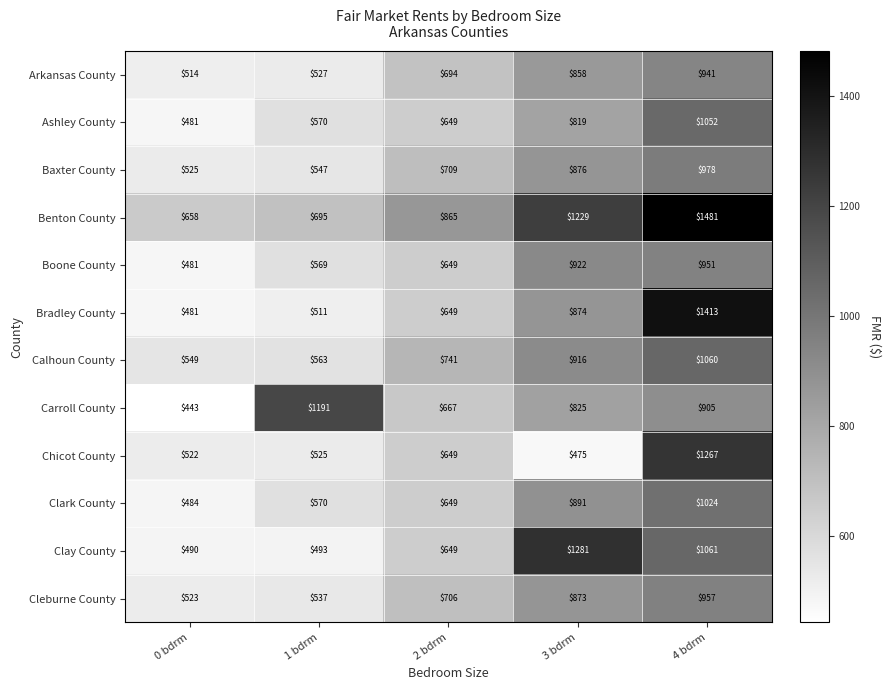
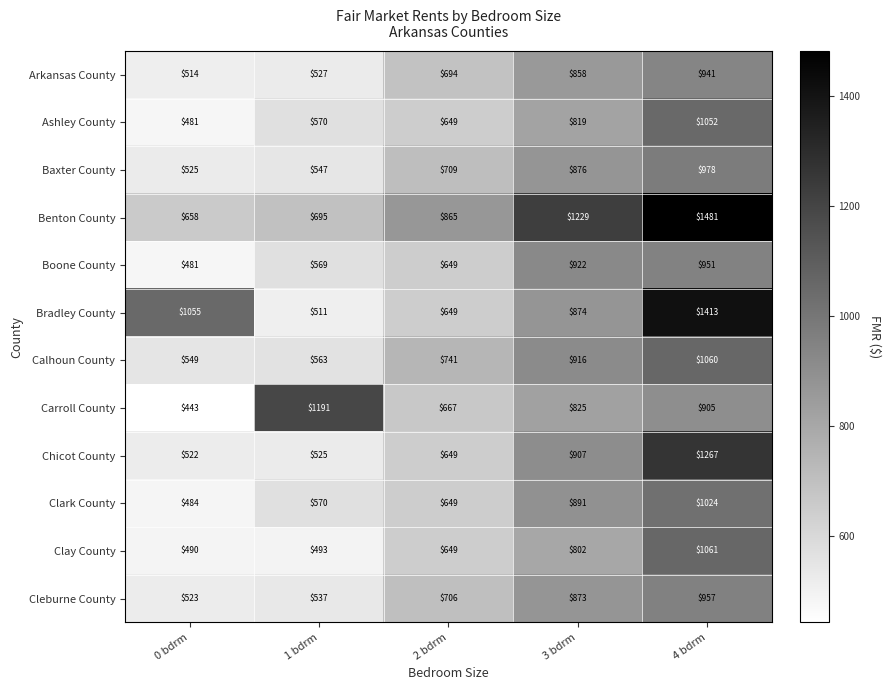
  {
    "Arkansas County": {
      "0 bdrm": "$514",
      "1 bdrm": "$527",
      "2 bdrm": "$694",
      "3 bdrm": "$858",
      "4 bdrm": "$941"
    },
    "Ashley County": {
      "0 bdrm": "$481",
      "1 bdrm": "$570",
      "2 bdrm": "$649",
      "3 bdrm": "$819",
      "4 bdrm": "$1052"
    },
    "Baxter County": {
      "0 bdrm": "$525",
      "1 bdrm": "$547",
      "2 bdrm": "$709",
      "3 bdrm": "$876",
      "4 bdrm": "$978"
    },
    "Benton County": {
      "0 bdrm": "$658",
      "1 bdrm": "$695",
      "2 bdrm": "$865",
      "3 bdrm": "$1229",
      "4 bdrm": "$1481"
    },
    "Boone County": {
      "0 bdrm": "$481",
      "1 bdrm": "$569",
      "2 bdrm": "$649",
      "3 bdrm": "$922",
      "4 bdrm": "$951"
    },
    "Bradley County": {
-     "0 bdrm": "$481",
+     "0 bdrm": "$1055",
      "1 bdrm": "$511",
      "2 bdrm": "$649",
      "3 bdrm": "$874",
      "4 bdrm": "$1413"
    },
    "Calhoun County": {
      "0 bdrm": "$549",
      "1 bdrm": "$563",
      "2 bdrm": "$741",
      "3 bdrm": "$916",
      "4 bdrm": "$1060"
    },
    "Carroll County": {
      "0 bdrm": "$443",
      "1 bdrm": "$1191",
      "2 bdrm": "$667",
      "3 bdrm": "$825",
      "4 bdrm": "$905"
    },
    "Chicot County": {
      "0 bdrm": "$522",
      "1 bdrm": "$525",
      "2 bdrm": "$649",
-     "3 bdrm": "$475",
+     "3 bdrm": "$907",
      "4 bdrm": "$1267"
    },
    "Clark County": {
      "0 bdrm": "$484",
      "1 bdrm": "$570",
      "2 bdrm": "$649",
      "3 bdrm": "$891",
      "4 bdrm": "$1024"
    },
    "Clay County": {
      "0 bdrm": "$490",
      "1 bdrm": "$493",
      "2 bdrm": "$649",
-     "3 bdrm": "$1281",
+     "3 bdrm": "$802",
      "4 bdrm": "$1061"
    },
    "Cleburne County": {
      "0 bdrm": "$523",
      "1 bdrm": "$537",
      "2 bdrm": "$706",
      "3 bdrm": "$873",
      "4 bdrm": "$957"
    }
  }
